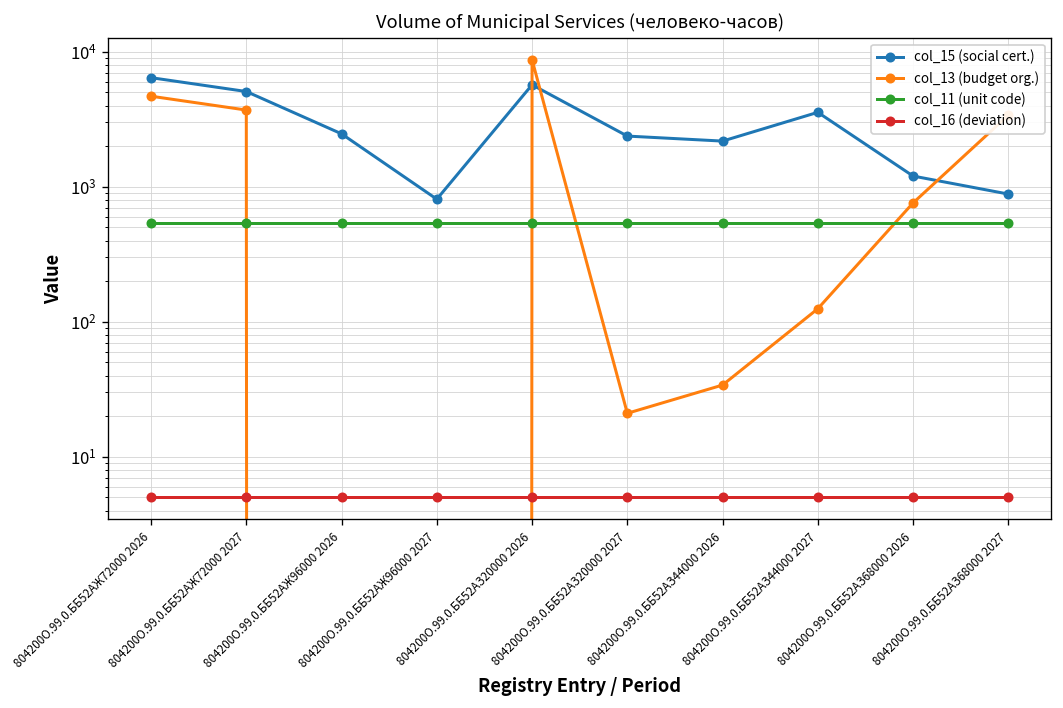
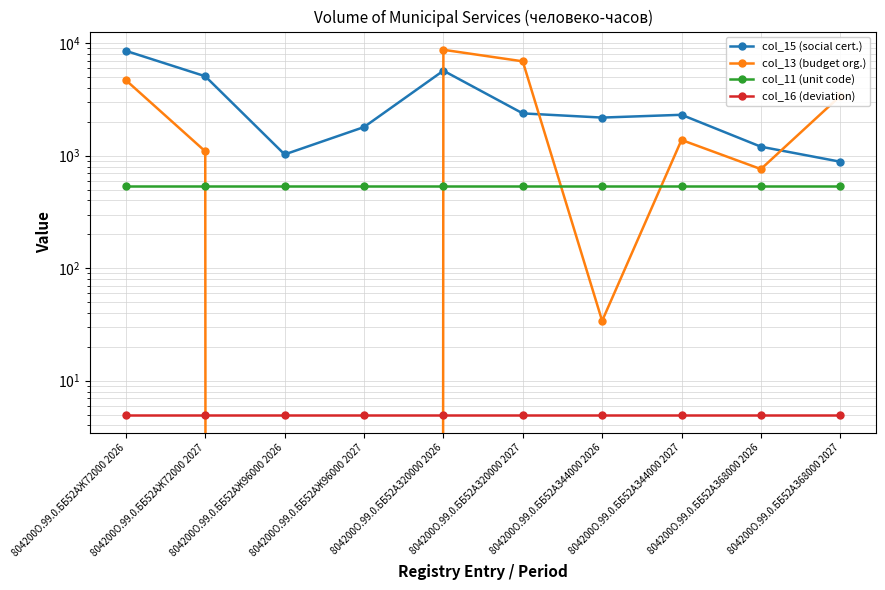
  {
    "col_15 (social cert.)": {
-     "804200О.99.0.ББ52АЖ72000 2026": 6000,
+     "804200О.99.0.ББ52АЖ72000 2026": 9000,
      "804200О.99.0.ББ52АЖ72000 2027": 5000,
-     "804200О.99.0.ББ52АЖ96000 2026": 2500,
-     "804200О.99.0.ББ52АЖ96000 2027": 800,
+     "804200О.99.0.ББ52АЖ96000 2026": 1000,
+     "804200О.99.0.ББ52АЖ96000 2027": 1800,
      "804200О.99.0.ББ52АЗ20000 2026": 6000,
      "804200О.99.0.ББ52АЗ20000 2027": 2400,
      "804200О.99.0.ББ52АЗ44000 2026": 2200,
-     "804200О.99.0.ББ52АЗ44000 2027": 3600,
+     "804200О.99.0.ББ52АЗ44000 2027": 2300,
      "804200О.99.0.ББ52АЗ68000 2026": 1200,
      "804200О.99.0.ББ52АЗ68000 2027": 900
    },
    "col_13 (budget org.)": {
      "804200О.99.0.ББ52АЖ72000 2026": 4700,
-     "804200О.99.0.ББ52АЖ72000 2027": 3700,
+     "804200О.99.0.ББ52АЖ72000 2027": 1100,
      "804200О.99.0.ББ52АЗ20000 2026": 9000,
-     "804200О.99.0.ББ52АЗ20000 2027": 21,
+     "804200О.99.0.ББ52АЗ20000 2027": 7000,
      "804200О.99.0.ББ52АЗ44000 2026": 34,
-     "804200О.99.0.ББ52АЗ44000 2027": 130,
+     "804200О.99.0.ББ52АЗ44000 2027": 1400,
      "804200О.99.0.ББ52АЗ68000 2026": 800
    },
    "col_11 (unit code)": {
      "804200О.99.0.ББ52АЖ72000 2026": 500,
      "804200О.99.0.ББ52АЖ72000 2027": 500,
      "804200О.99.0.ББ52АЖ96000 2026": 500,
      "804200О.99.0.ББ52АЖ96000 2027": 500,
      "804200О.99.0.ББ52АЗ20000 2026": 500,
      "804200О.99.0.ББ52АЗ20000 2027": 500,
      "804200О.99.0.ББ52АЗ44000 2026": 500,
      "804200О.99.0.ББ52АЗ44000 2027": 500,
      "804200О.99.0.ББ52АЗ68000 2026": 500,
      "804200О.99.0.ББ52АЗ68000 2027": 500
    },
    "col_16 (deviation)": {
      "804200О.99.0.ББ52АЖ72000 2026": 5,
      "804200О.99.0.ББ52АЖ72000 2027": 5,
      "804200О.99.0.ББ52АЖ96000 2026": 5,
      "804200О.99.0.ББ52АЖ96000 2027": 5,
      "804200О.99.0.ББ52АЗ20000 2026": 5,
      "804200О.99.0.ББ52АЗ20000 2027": 5,
      "804200О.99.0.ББ52АЗ44000 2026": 5,
      "804200О.99.0.ББ52АЗ44000 2027": 5,
      "804200О.99.0.ББ52АЗ68000 2026": 5,
      "804200О.99.0.ББ52АЗ68000 2027": 5
    }
  }
